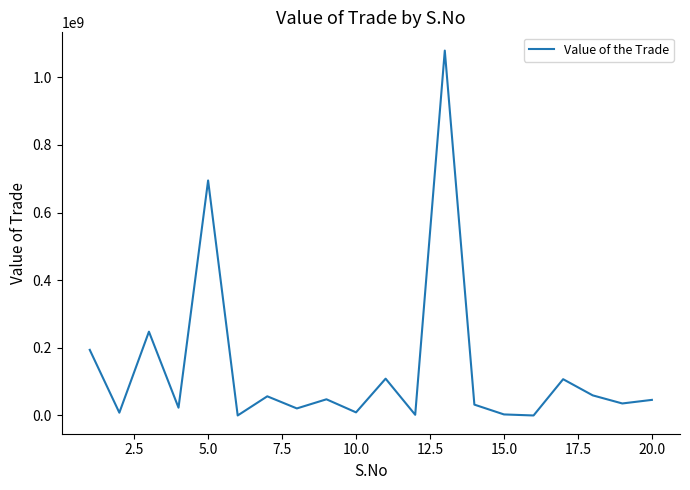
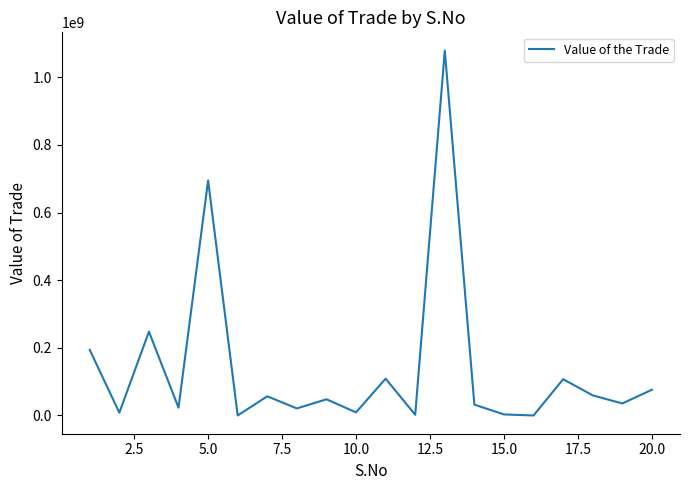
  {
    "5.0": 690000000,
    "10.0": 10000000,
    "15.0": 0,
-   "20.0": 50000000
+   "20.0": 80000000
  }
